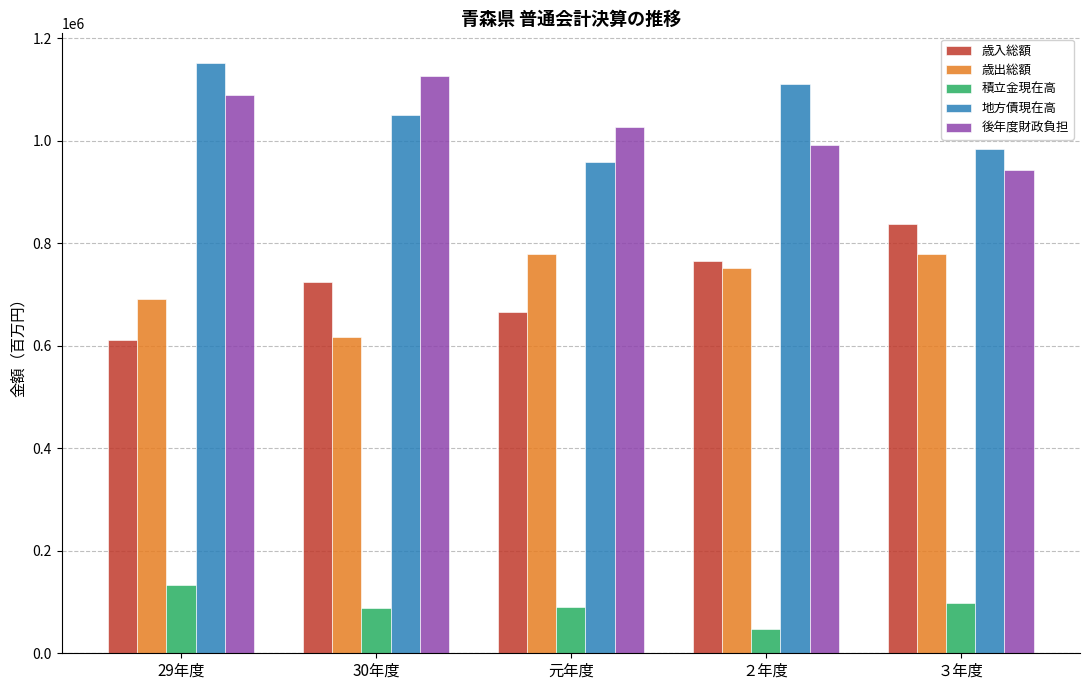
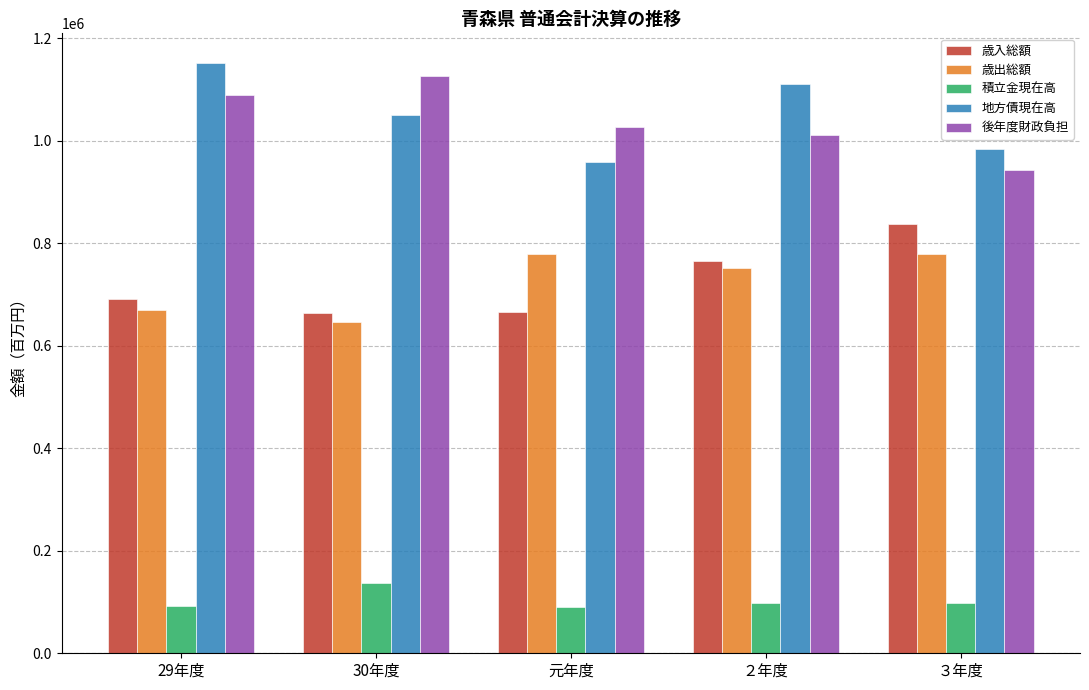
  {
    "歳入総額": {
-     "29年度": 610000,
-     "30年度": 730000,
+     "29年度": 690000,
+     "30年度": 660000,
      "元年度": 670000,
      "２年度": 770000,
      "３年度": 840000
    },
    "歳出総額": {
-     "29年度": 690000,
-     "30年度": 620000,
+     "29年度": 670000,
+     "30年度": 650000,
      "元年度": 780000,
      "２年度": 750000,
      "３年度": 780000
    },
    "積立金現在高": {
-     "29年度": 130000,
-     "30年度": 90000,
+     "29年度": 90000,
+     "30年度": 140000,
      "元年度": 90000,
-     "２年度": 50000,
+     "２年度": 100000,
      "３年度": 100000
    },
    "地方債現在高": {
      "29年度": 1150000,
      "30年度": 1050000,
      "元年度": 960000,
      "２年度": 1110000,
      "３年度": 980000
    },
    "後年度財政負担": {
      "29年度": 1090000,
      "30年度": 1130000,
      "元年度": 1030000,
-     "２年度": 990000,
+     "２年度": 1010000,
      "３年度": 940000
    }
  }
